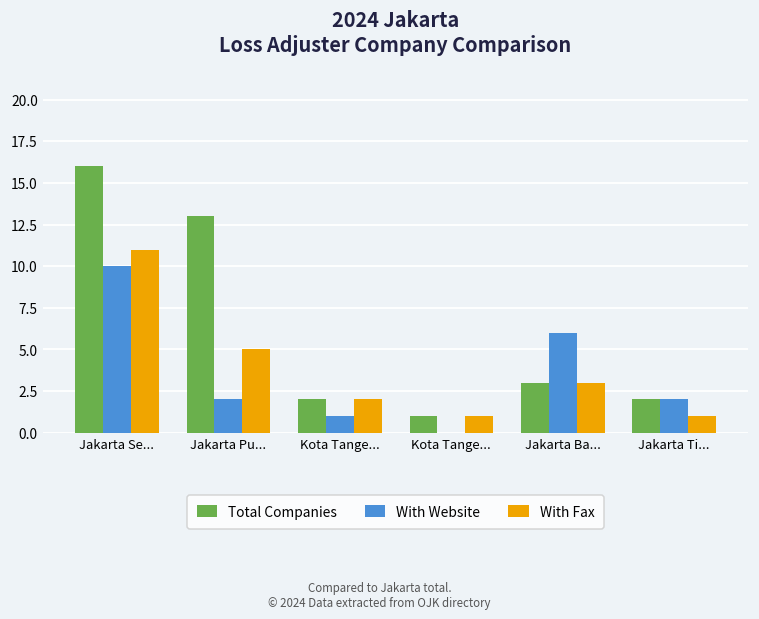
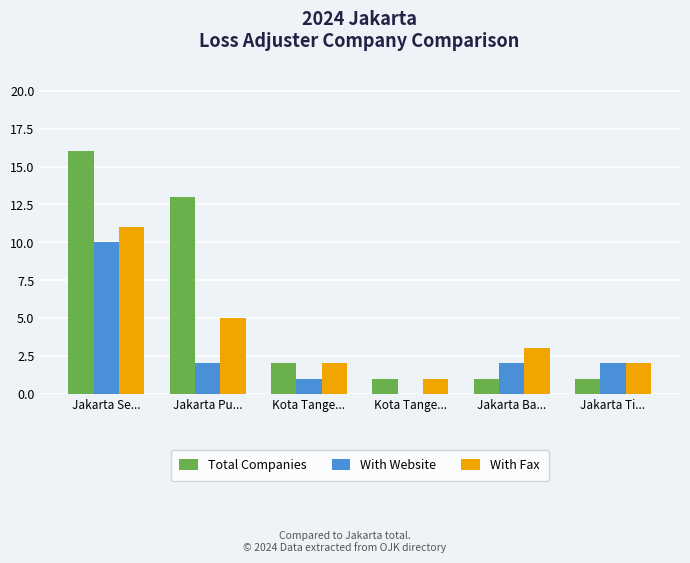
  {
    "Total Companies": {
      "Jakarta Se...": 16,
      "Jakarta Pu...": 13,
-     "Jakarta Ba...": 3,
-     "Jakarta Ti...": 2
+     "Jakarta Ba...": 1,
+     "Jakarta Ti...": 1
    },
    "With Website": {
      "Jakarta Se...": 10,
      "Jakarta Pu...": 2,
-     "Jakarta Ba...": 6,
+     "Jakarta Ba...": 2,
      "Jakarta Ti...": 2
    },
    "With Fax": {
      "Jakarta Se...": 11,
      "Jakarta Pu...": 5,
      "Jakarta Ba...": 3,
-     "Jakarta Ti...": 1
+     "Jakarta Ti...": 2
    }
  }
